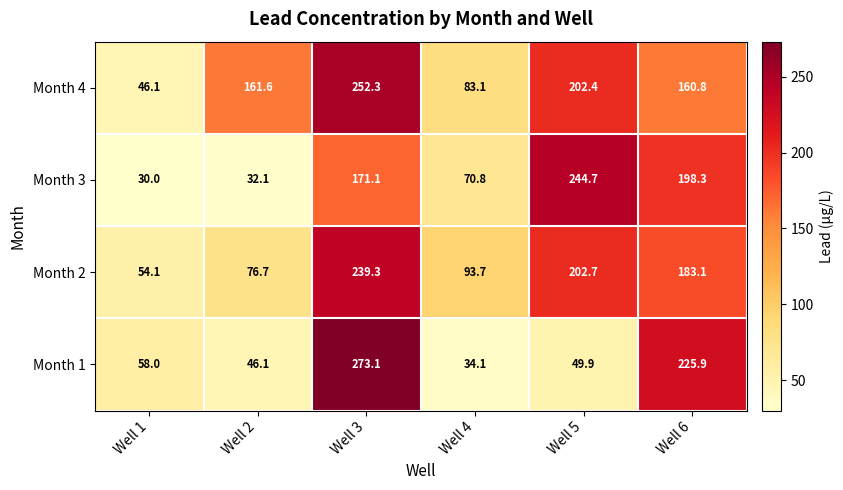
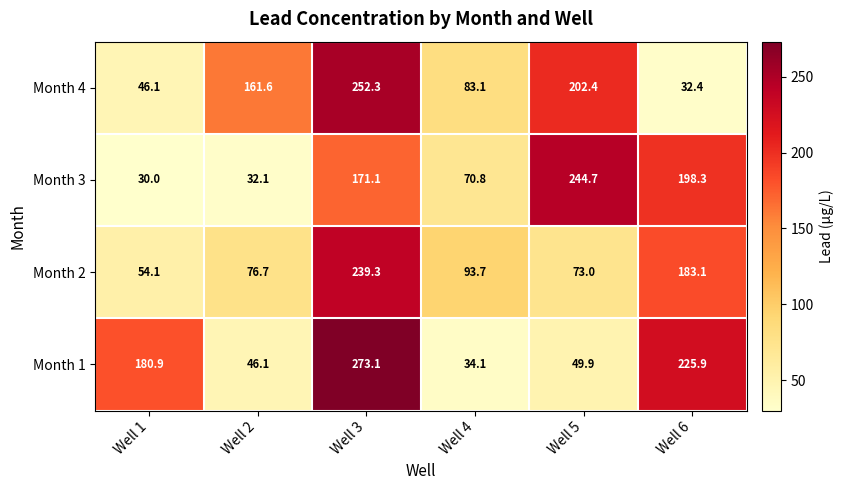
  {
    "Month 4": {
      "Well 1": 46.1,
      "Well 2": 161.6,
      "Well 3": 252.3,
      "Well 4": 83.1,
      "Well 5": 202.4,
-     "Well 6": 160.8
+     "Well 6": 32.4
    },
    "Month 3": {
      "Well 1": 30.0,
      "Well 2": 32.1,
      "Well 3": 171.1,
      "Well 4": 70.8,
      "Well 5": 244.7,
      "Well 6": 198.3
    },
    "Month 2": {
      "Well 1": 54.1,
      "Well 2": 76.7,
      "Well 3": 239.3,
      "Well 4": 93.7,
-     "Well 5": 202.7,
+     "Well 5": 73.0,
      "Well 6": 183.1
    },
    "Month 1": {
-     "Well 1": 58.0,
+     "Well 1": 180.9,
      "Well 2": 46.1,
      "Well 3": 273.1,
      "Well 4": 34.1,
      "Well 5": 49.9,
      "Well 6": 225.9
    }
  }
